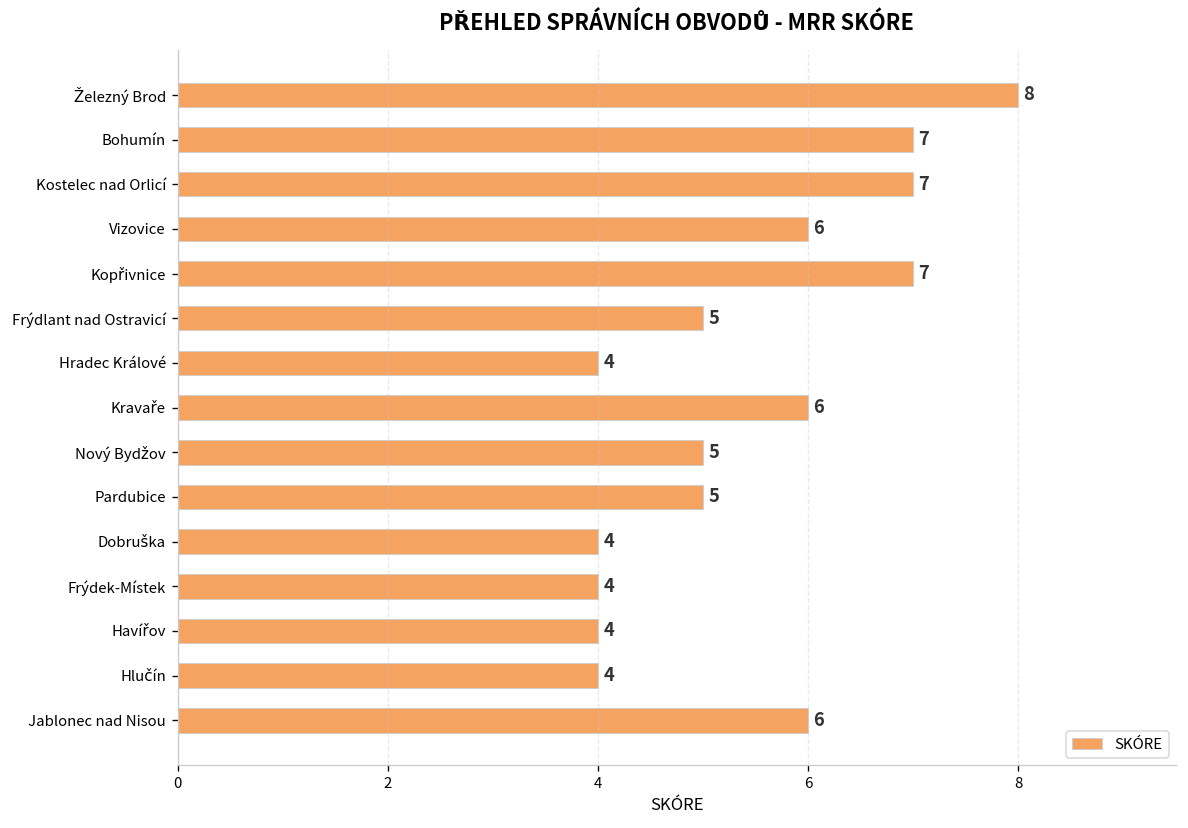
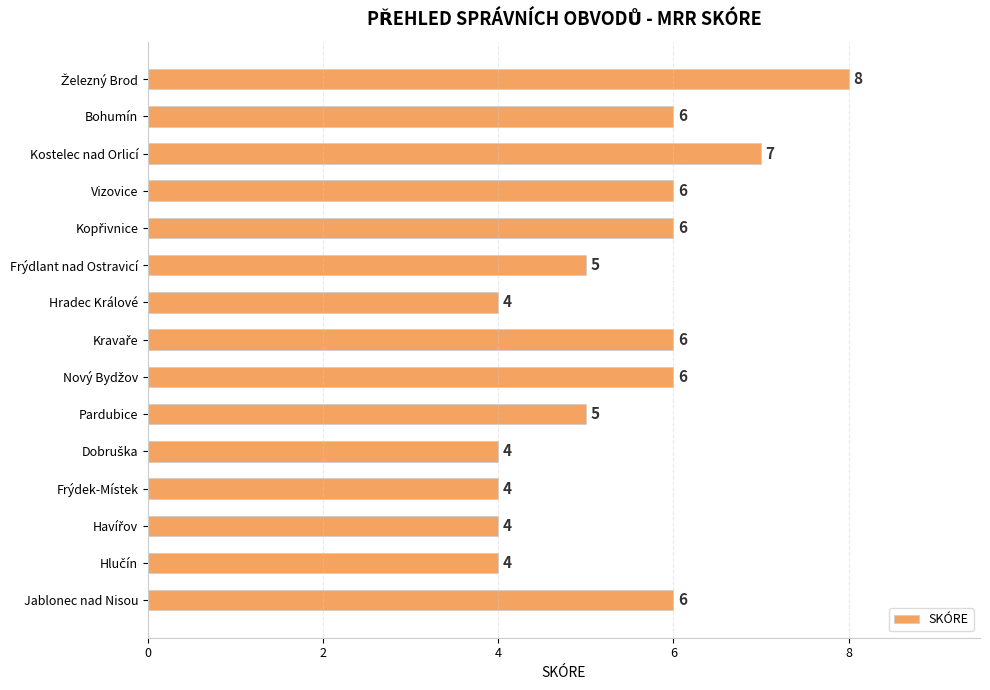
  {
    "Železný Brod": 8,
-   "Bohumín": 7,
+   "Bohumín": 6,
    "Kostelec nad Orlicí": 7,
    "Vizovice": 6,
-   "Kopřivnice": 7,
+   "Kopřivnice": 6,
    "Frýdlant nad Ostravicí": 5,
    "Hradec Králové": 4,
    "Kravaře": 6,
-   "Nový Bydžov": 5,
+   "Nový Bydžov": 6,
    "Pardubice": 5,
    "Dobruška": 4,
    "Frýdek-Místek": 4,
    "Havířov": 4,
    "Hlučín": 4,
    "Jablonec nad Nisou": 6
  }
